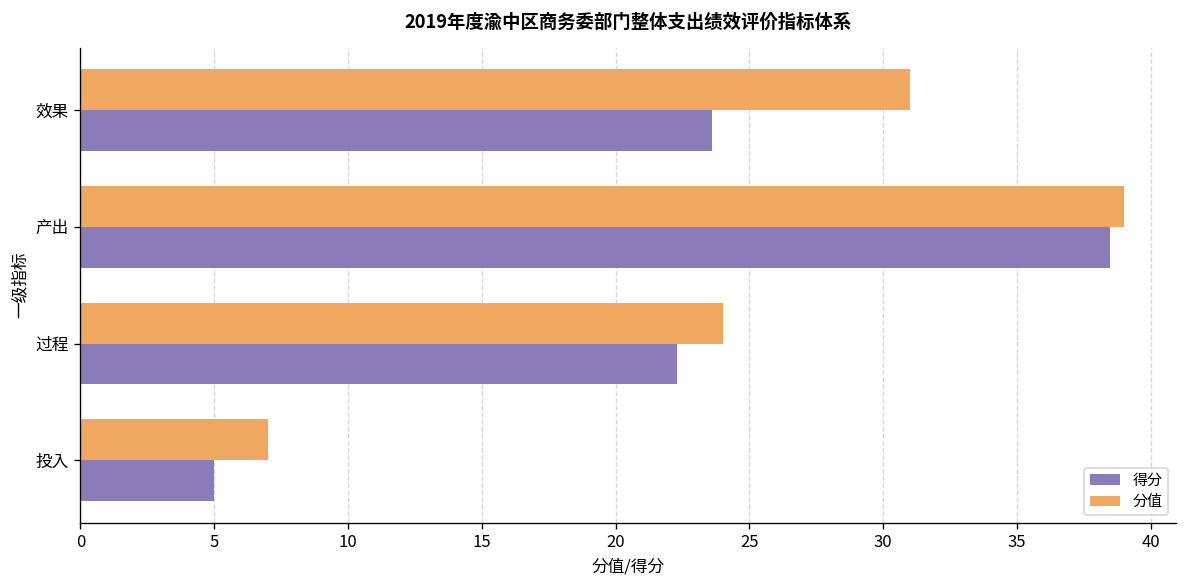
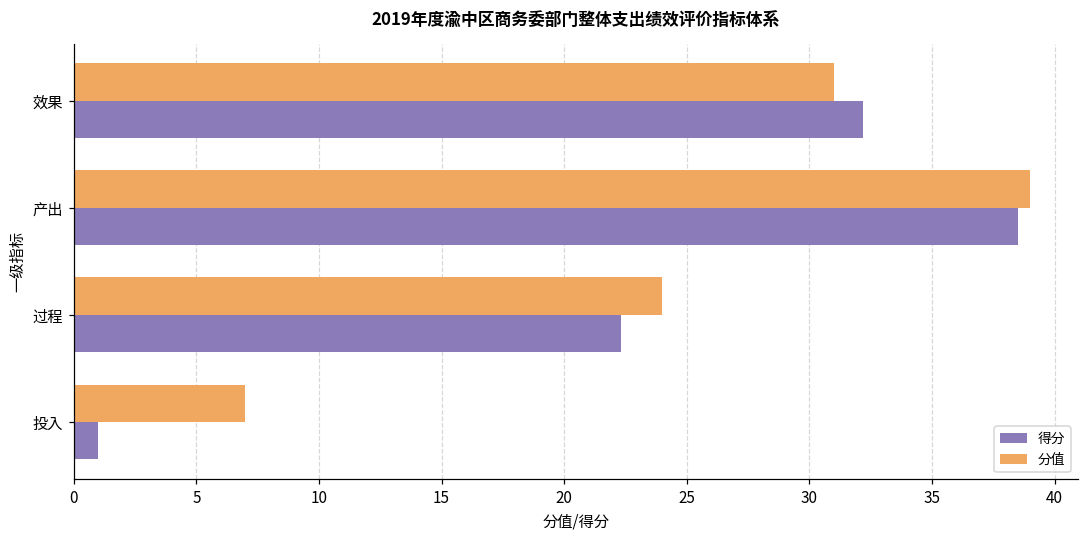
  {
    "得分": {
-     "效果": 23.6,
+     "效果": 32.2,
      "产出": 38.5,
      "过程": 22.3,
-     "投入": 5
+     "投入": 1
    },
    "分值": {
      "效果": 31.0,
      "产出": 39.0,
      "过程": 24.0,
      "投入": 7.0
    }
  }
